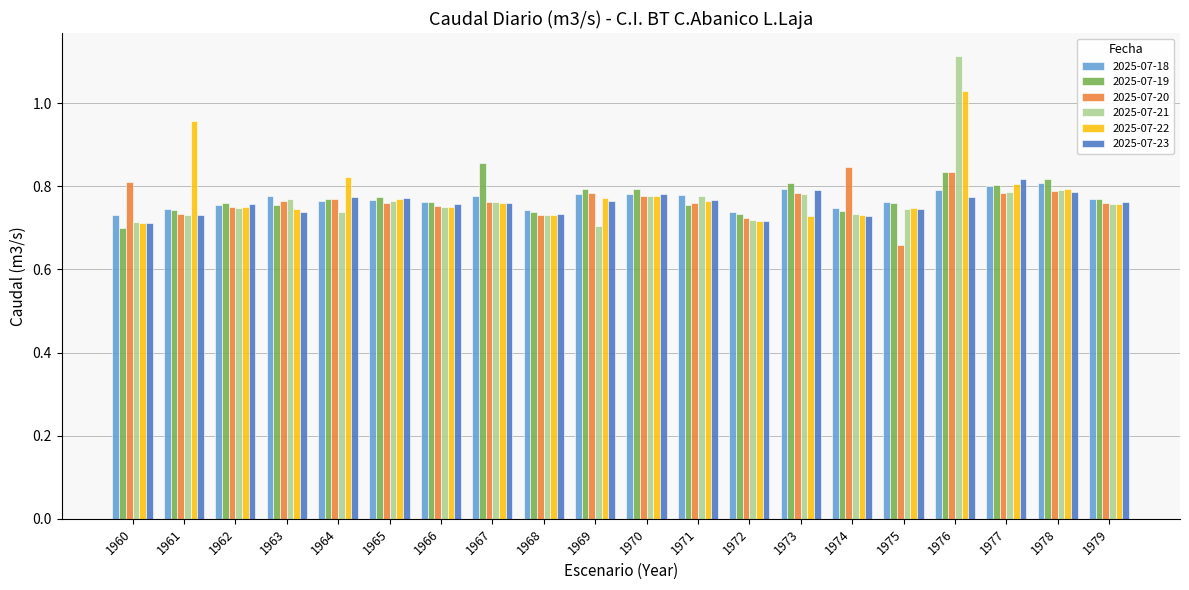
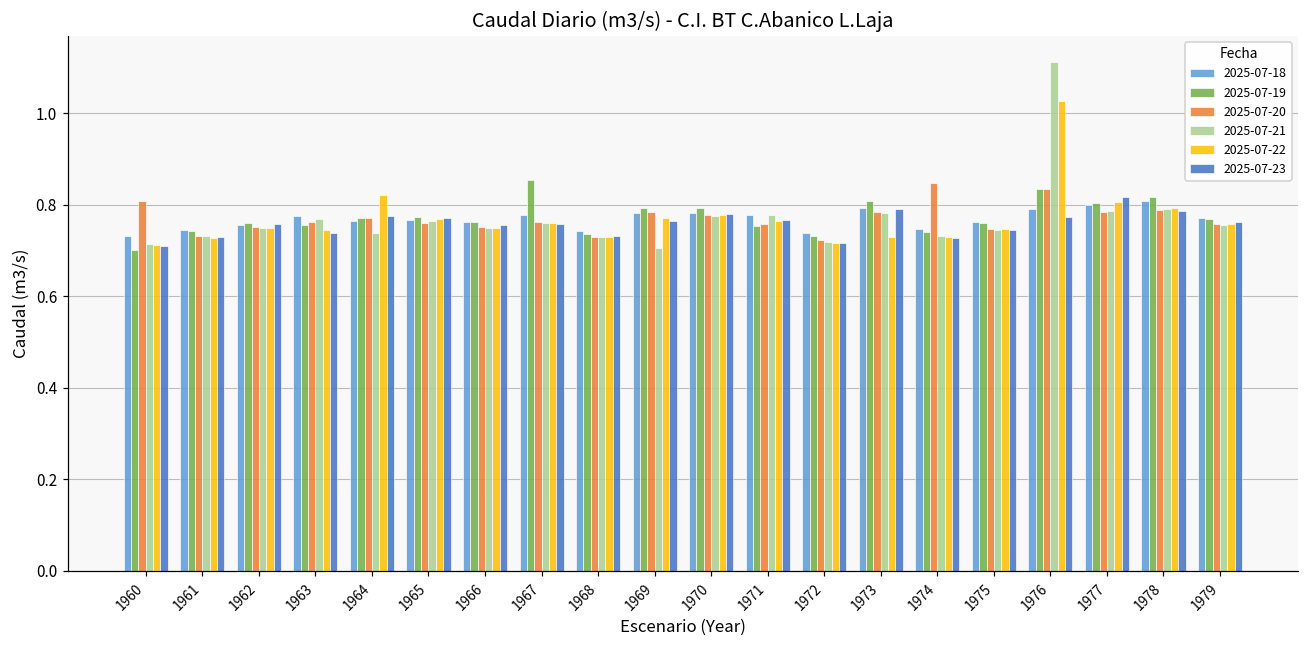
  {
    "2025-07-19": {
      "1960": 0.70,
      "1961": 0.74,
      "1962": 0.76,
      "1963": 0.76,
      "1964": 0.77,
      "1965": 0.77,
      "1966": 0.76,
      "1967": 0.85,
      "1968": 0.74,
      "1969": 0.79,
      "1970": 0.79,
      "1971": 0.75,
      "1972": 0.73,
      "1973": 0.81,
      "1974": 0.74,
      "1975": 0.76,
      "1976": 0.83,
      "1977": 0.80,
      "1978": 0.82,
      "1979": 0.77
    },
    "2025-07-20": {
      "1960": 0.81,
      "1961": 0.73,
      "1962": 0.75,
      "1963": 0.76,
      "1964": 0.77,
      "1965": 0.76,
      "1966": 0.75,
      "1967": 0.76,
      "1968": 0.73,
      "1969": 0.78,
      "1970": 0.78,
      "1971": 0.76,
      "1972": 0.72,
      "1973": 0.78,
      "1974": 0.85,
-     "1975": 0.66,
+     "1975": 0.75,
      "1976": 0.84,
      "1977": 0.78,
      "1978": 0.79,
      "1979": 0.76
    },
    "2025-07-21": {
      "1960": 0.71,
      "1961": 0.73,
      "1962": 0.75,
      "1963": 0.77,
      "1964": 0.74,
      "1965": 0.76,
      "1966": 0.75,
      "1967": 0.76,
      "1968": 0.73,
      "1969": 0.71,
      "1970": 0.78,
      "1971": 0.78,
      "1972": 0.72,
      "1973": 0.78,
      "1974": 0.73,
      "1975": 0.75,
      "1976": 1.11,
      "1977": 0.79,
      "1978": 0.79,
      "1979": 0.76
    },
    "2025-07-22": {
      "1960": 0.71,
-     "1961": 0.96,
+     "1961": 0.73,
      "1962": 0.75,
      "1963": 0.75,
      "1964": 0.82,
      "1965": 0.77,
      "1966": 0.75,
      "1967": 0.76,
      "1968": 0.73,
      "1969": 0.77,
      "1970": 0.78,
      "1971": 0.76,
      "1972": 0.72,
      "1973": 0.73,
      "1974": 0.73,
      "1975": 0.75,
      "1976": 1.03,
      "1977": 0.81,
      "1978": 0.79,
      "1979": 0.76
    }
  }
